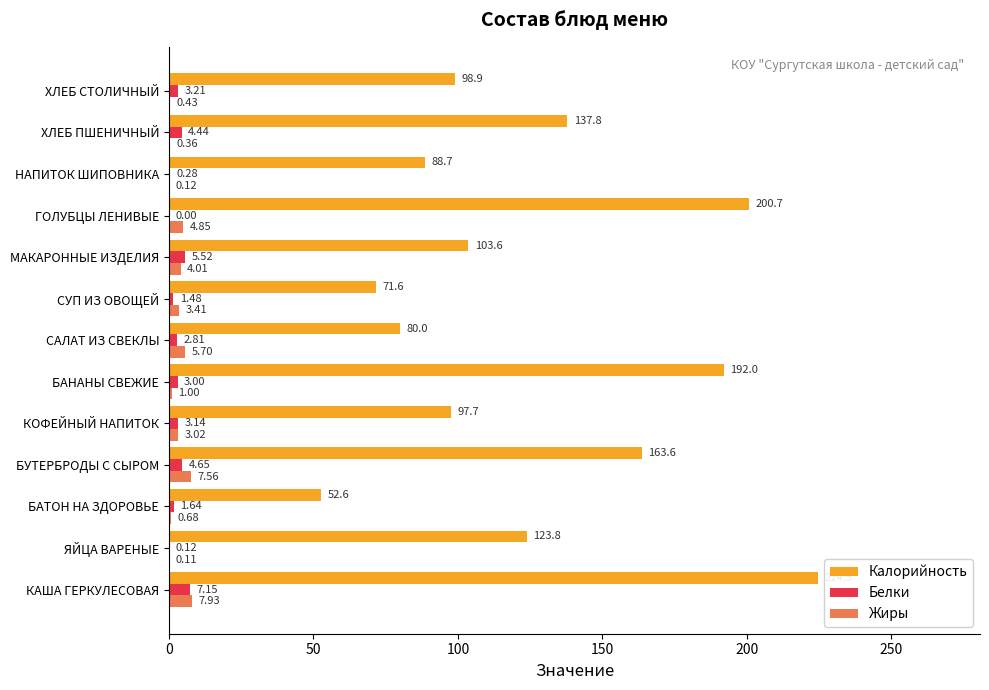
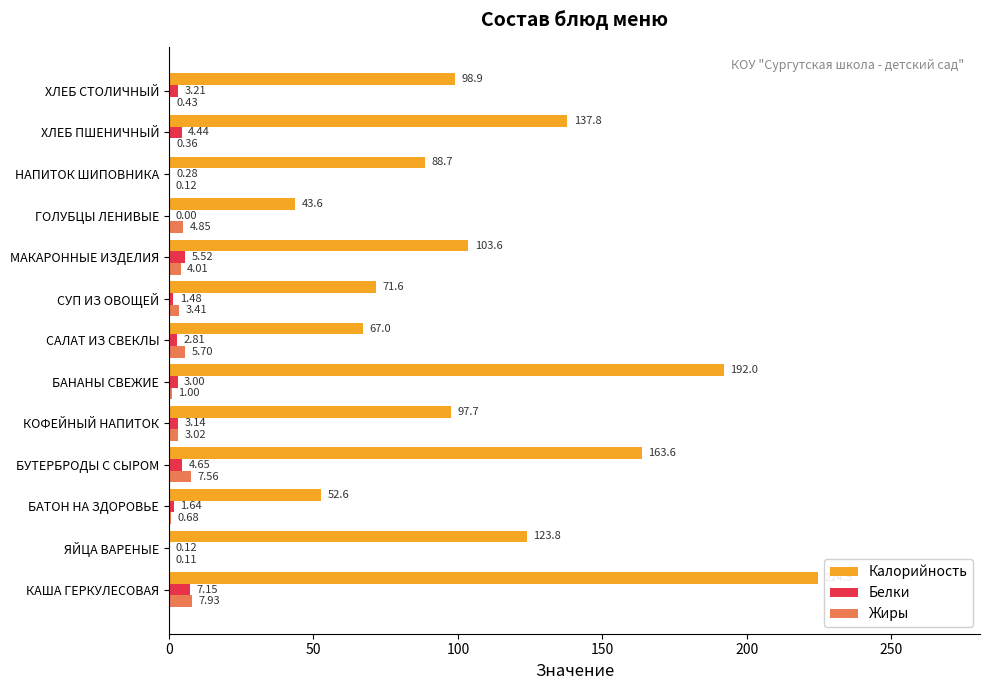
  {
    "Калорийность": {
      "ХЛЕБ СТОЛИЧНЫЙ": 98.9,
      "ХЛЕБ ПШЕНИЧНЫЙ": 137.8,
      "НАПИТОК ШИПОВНИКА": 88.7,
-     "ГОЛУБЦЫ ЛЕНИВЫЕ": 200.7,
+     "ГОЛУБЦЫ ЛЕНИВЫЕ": 43.6,
      "МАКАРОННЫЕ ИЗДЕЛИЯ": 103.6,
      "СУП ИЗ ОВОЩЕЙ": 71.6,
-     "САЛАТ ИЗ СВЕКЛЫ": 80.0,
+     "САЛАТ ИЗ СВЕКЛЫ": 67.0,
      "БАНАНЫ СВЕЖИЕ": 192.0,
      "КОФЕЙНЫЙ НАПИТОК": 97.7,
      "БУТЕРБРОДЫ С СЫРОМ": 163.6,
      "БАТОН НА ЗДОРОВЬЕ": 52.6,
      "ЯЙЦА ВАРЕНЫЕ": 123.8
    }
  }
